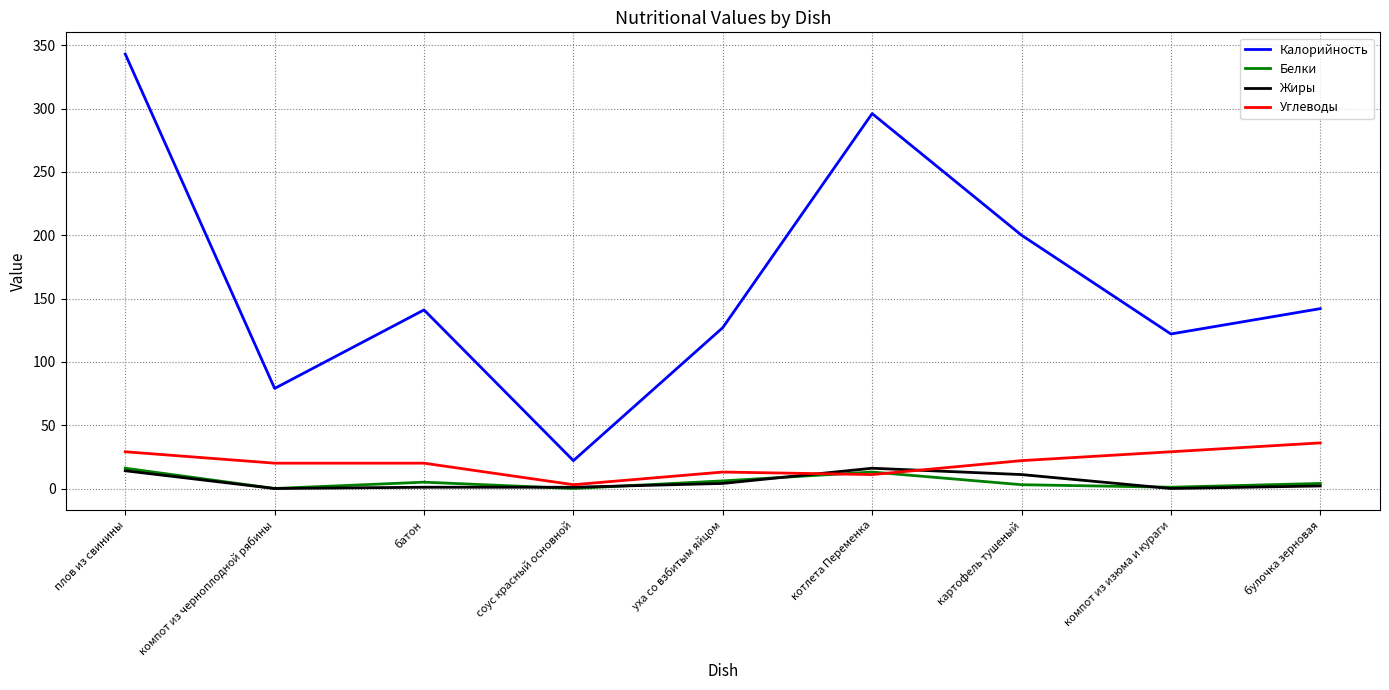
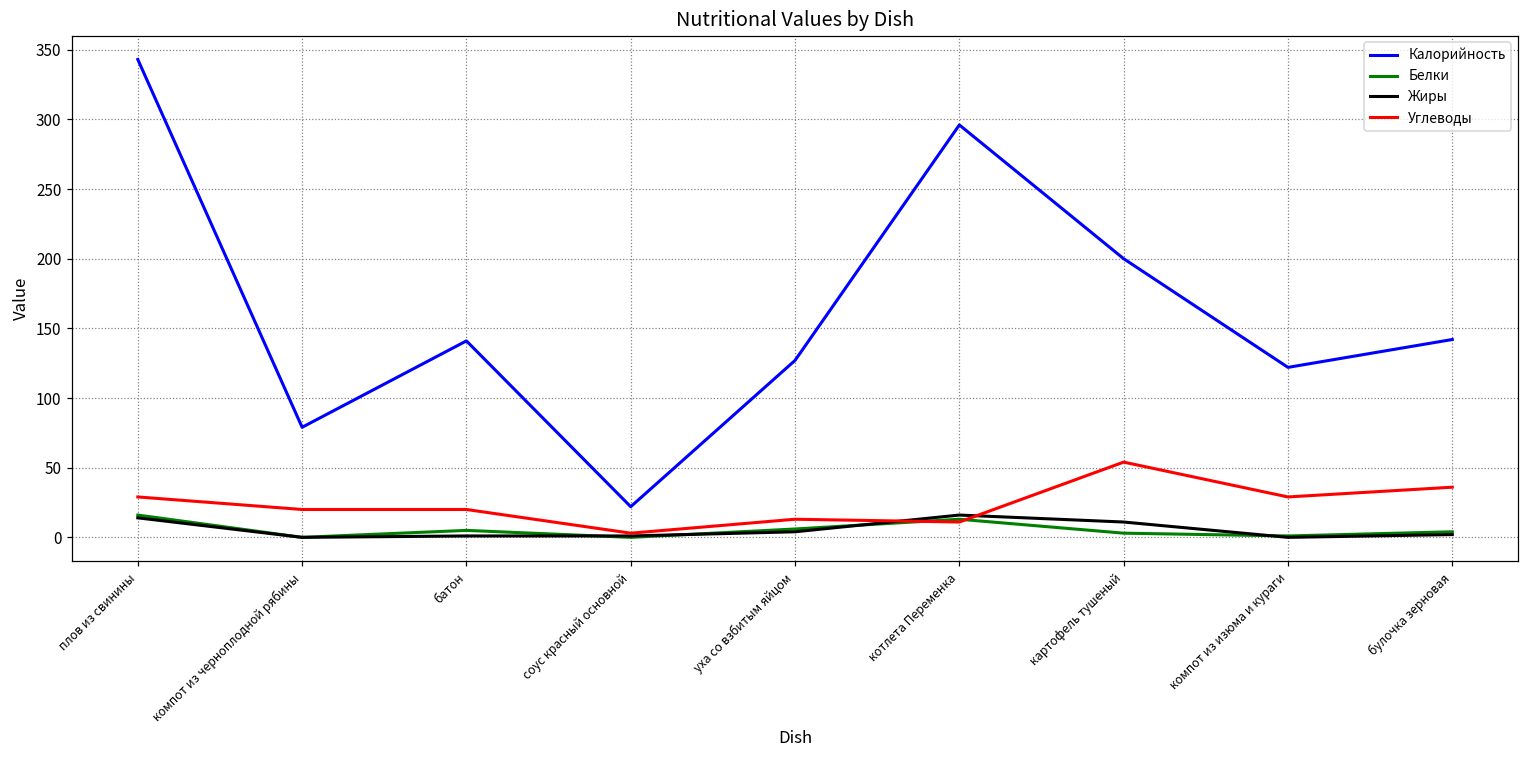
  {
    "Калорийность": {
      "плов из свинины": 343,
      "компот из черноплодной рябины": 79,
      "батон": 141,
      "соус красный основной": 22,
      "уха со взбитым яйцом": 127,
      "котлета Переменка": 296,
      "картофель тушеный": 200,
      "компот из изюма и кураги": 122,
      "булочка зерновая": 142
    },
    "Белки": {
      "плов из свинины": 16,
      "батон": 5,
      "котлета Переменка": 13,
      "картофель тушеный": 3,
      "булочка зерновая": 4
    },
    "Жиры": {
      "плов из свинины": 14,
      "батон": 1,
      "котлета Переменка": 16,
      "картофель тушеный": 11,
      "булочка зерновая": 2
    },
    "Углеводы": {
      "плов из свинины": 29,
      "компот из черноплодной рябины": 20,
      "батон": 20,
      "уха со взбитым яйцом": 13,
      "котлета Переменка": 11,
-     "картофель тушеный": 22,
+     "картофель тушеный": 54,
      "компот из изюма и кураги": 29,
      "булочка зерновая": 36
    }
  }
